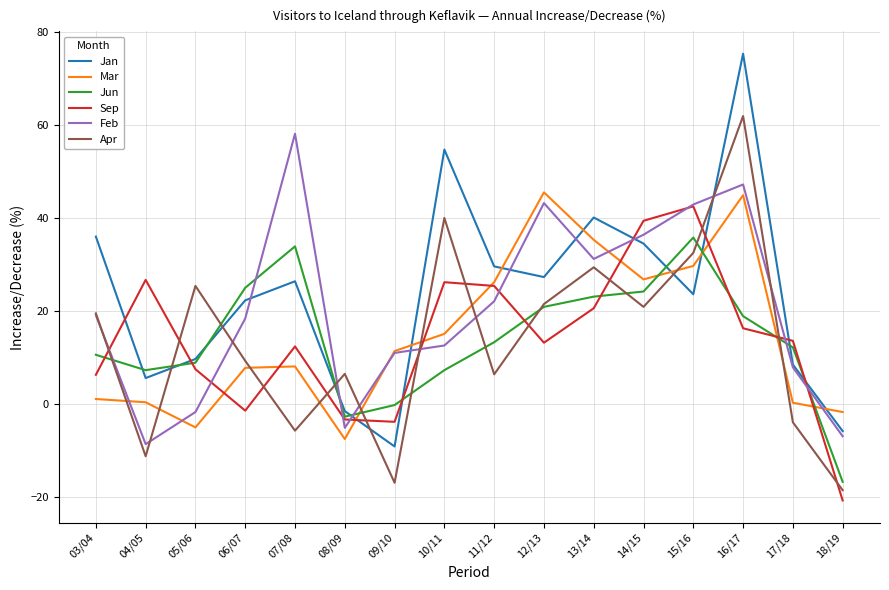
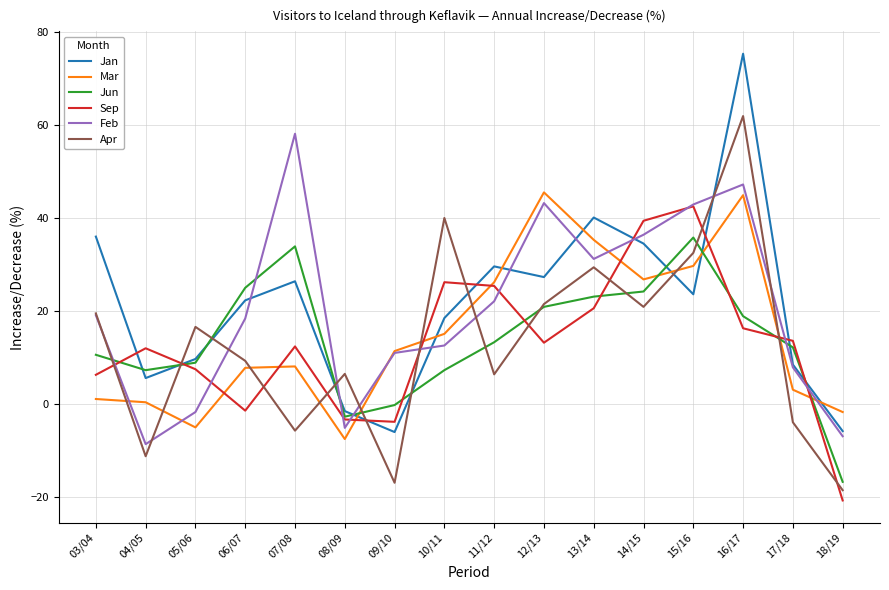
  {
    "Jan": {
      "03/04": 36,
      "04/05": 6,
      "05/06": 10,
      "06/07": 22,
      "07/08": 26,
      "08/09": -2,
-     "09/10": -9,
-     "10/11": 55,
+     "09/10": -6,
+     "10/11": 19,
      "11/12": 30,
      "12/13": 27,
      "13/14": 40,
      "14/15": 35,
      "15/16": 24,
      "16/17": 75,
      "17/18": 9,
      "18/19": -6
    },
    "Mar": {
      "03/04": 1,
      "04/05": 0,
      "05/06": -5,
      "06/07": 8,
      "07/08": 8,
      "08/09": -8,
      "10/11": 15,
      "11/12": 26,
      "12/13": 46,
      "13/14": 35,
      "14/15": 27,
      "15/16": 30,
      "16/17": 45,
-     "17/18": 0,
+     "17/18": 3,
      "18/19": -2
    },
    "Jun": {
      "03/04": 11,
      "04/05": 7,
      "05/06": 9,
      "06/07": 25,
      "07/08": 34,
      "08/09": -3,
      "09/10": 0,
      "10/11": 7,
      "11/12": 13,
      "12/13": 21,
      "13/14": 23,
      "14/15": 24,
      "15/16": 36,
      "16/17": 19,
      "17/18": 12,
      "18/19": -17
    },
    "Sep": {
      "03/04": 6,
-     "04/05": 27,
+     "04/05": 12,
      "05/06": 8,
      "06/07": -1,
      "07/08": 12,
      "08/09": -3,
      "09/10": -4,
      "10/11": 26,
      "11/12": 25,
      "12/13": 13,
      "13/14": 21,
      "14/15": 39,
      "16/17": 16,
      "17/18": 14,
      "18/19": -21
    },
    "Feb": {
      "04/05": -9,
      "05/06": -2,
      "06/07": 18,
      "07/08": 58,
      "08/09": -5,
      "10/11": 13,
      "11/12": 22,
      "12/13": 43,
      "13/14": 31,
      "14/15": 36,
      "16/17": 47,
      "17/18": 8,
      "18/19": -7
    },
    "Apr": {
      "04/05": -11,
-     "05/06": 25,
+     "05/06": 17,
      "06/07": 9,
      "07/08": -6,
      "08/09": 7,
      "09/10": -17,
      "10/11": 40,
      "11/12": 6,
      "12/13": 22,
      "13/14": 29,
      "14/15": 21,
      "15/16": 33,
      "16/17": 62,
      "17/18": -4,
      "18/19": -19
    }
  }
